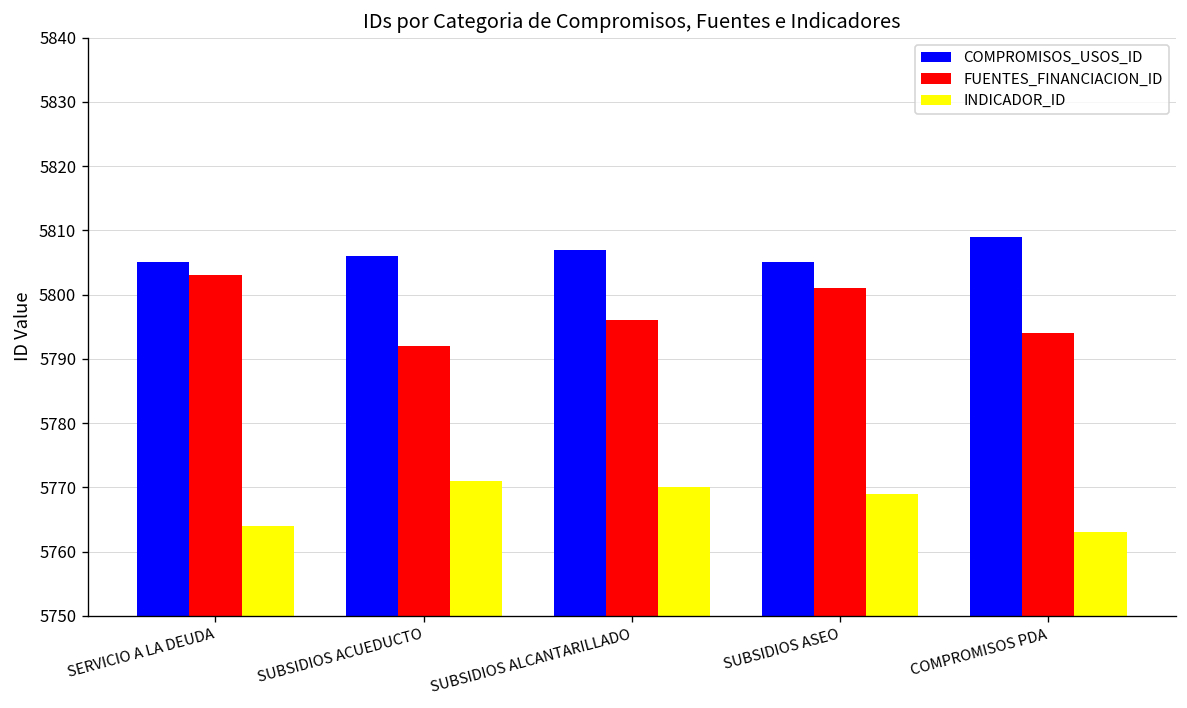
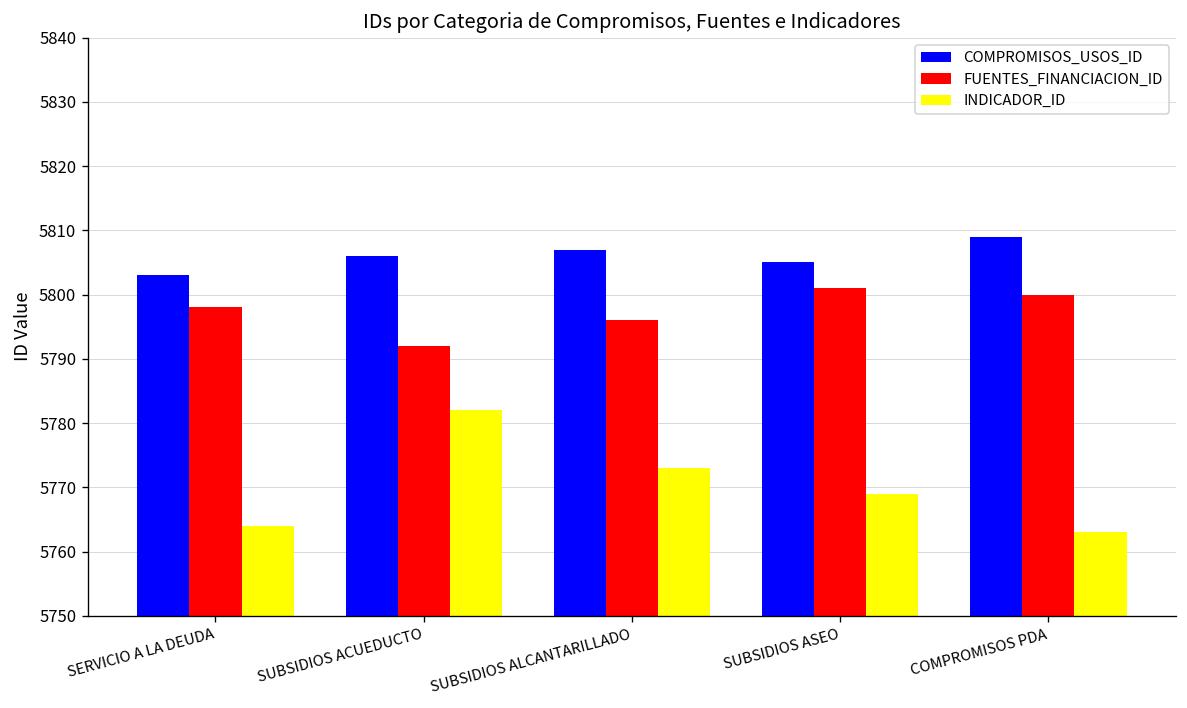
  {
    "COMPROMISOS_USOS_ID": {
-     "SERVICIO A LA DEUDA": 5805,
+     "SERVICIO A LA DEUDA": 5803,
      "SUBSIDIOS ACUEDUCTO": 5806,
      "SUBSIDIOS ALCANTARILLADO": 5807,
      "SUBSIDIOS ASEO": 5805,
      "COMPROMISOS PDA": 5809
    },
    "FUENTES_FINANCIACION_ID": {
-     "SERVICIO A LA DEUDA": 5803,
+     "SERVICIO A LA DEUDA": 5798,
      "SUBSIDIOS ACUEDUCTO": 5792,
      "SUBSIDIOS ALCANTARILLADO": 5796,
      "SUBSIDIOS ASEO": 5801,
-     "COMPROMISOS PDA": 5794
+     "COMPROMISOS PDA": 5800
    },
    "INDICADOR_ID": {
      "SERVICIO A LA DEUDA": 5764,
-     "SUBSIDIOS ACUEDUCTO": 5771,
-     "SUBSIDIOS ALCANTARILLADO": 5770,
+     "SUBSIDIOS ACUEDUCTO": 5782,
+     "SUBSIDIOS ALCANTARILLADO": 5773,
      "SUBSIDIOS ASEO": 5769,
      "COMPROMISOS PDA": 5763
    }
  }
